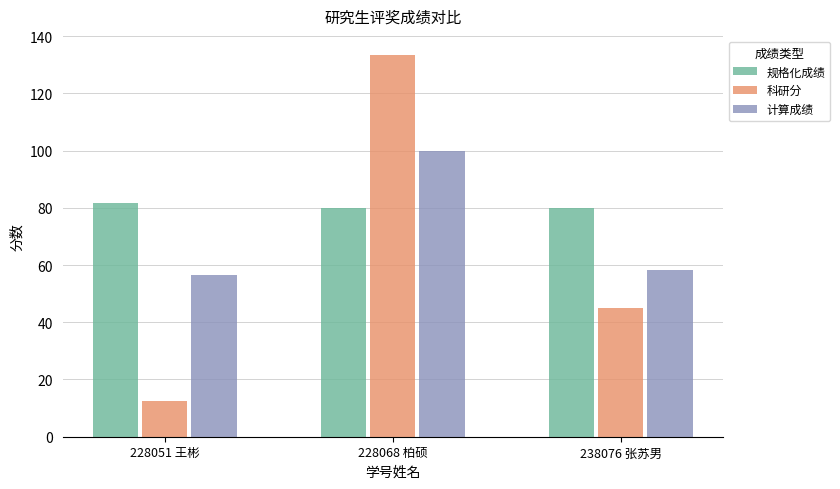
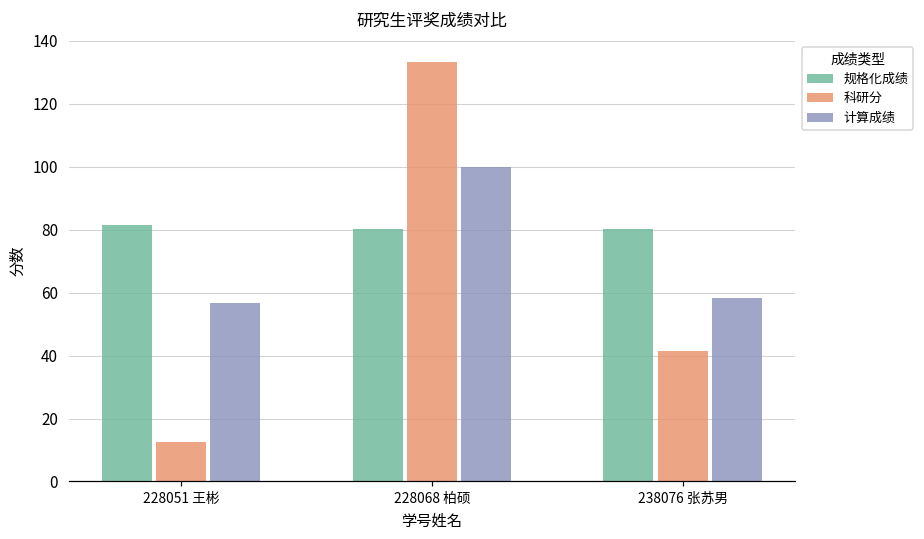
  {
    "科研分": {
      "228051 王彬": 13,
      "228068 柏硕": 133,
-     "238076 张苏男": 45
+     "238076 张苏男": 41
    }
  }
